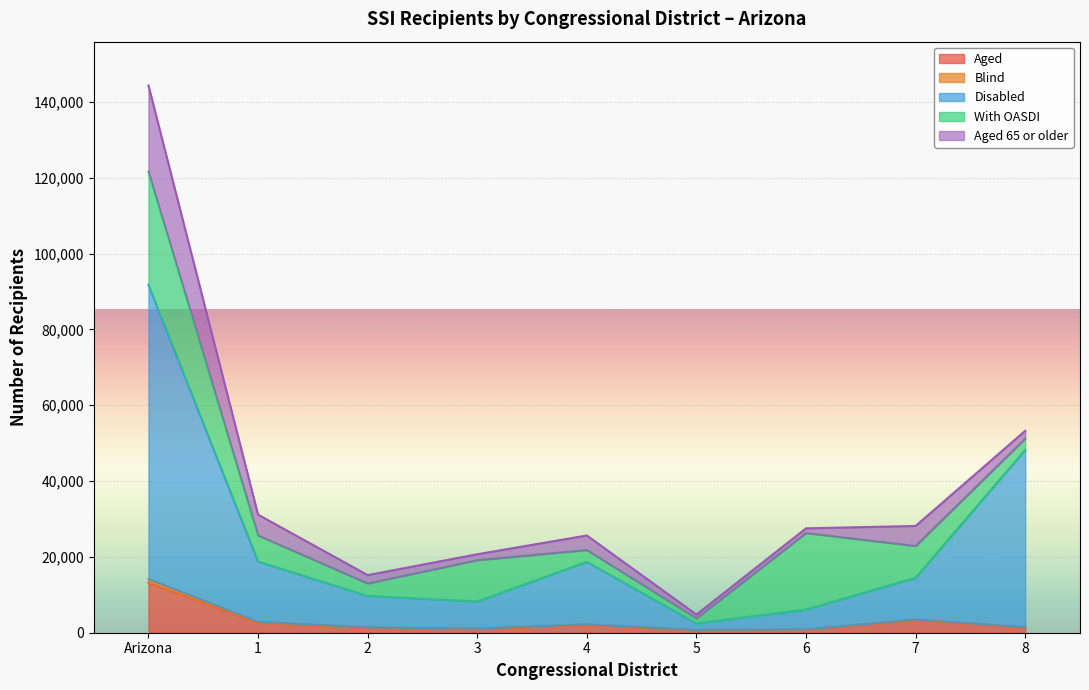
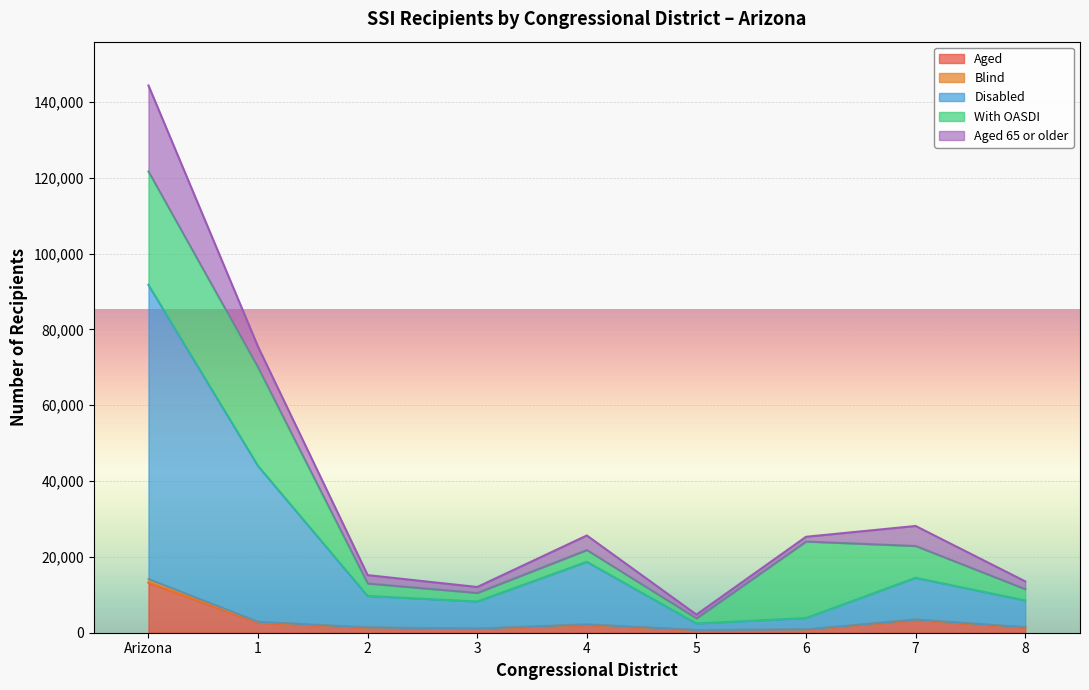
  {
    "Disabled": {
      "Arizona": "78,000",
-     "1": "16,000",
+     "1": "41,000",
      "2": "8,000",
      "3": "7,000",
      "4": "16,000",
      "5": "2,000",
-     "6": "5,000",
+     "6": "3,000",
      "7": "11,000",
-     "8": "47,000"
+     "8": "7,000"
    },
    "With OASDI": {
      "Arizona": "30,000",
-     "1": "7,000",
+     "1": "26,000",
      "2": "3,000",
-     "3": "11,000",
+     "3": "2,000",
      "4": "3,000",
      "5": "1,000",
      "6": "20,000",
      "7": "8,000",
      "8": "3,000"
    },
    "Aged 65 or older": {
      "Arizona": "23,000",
      "1": "5,000",
      "2": "2,000",
      "3": "2,000",
      "4": "4,000",
      "5": "1,000",
      "6": "1,000",
      "7": "5,000",
      "8": "2,000"
    }
  }
